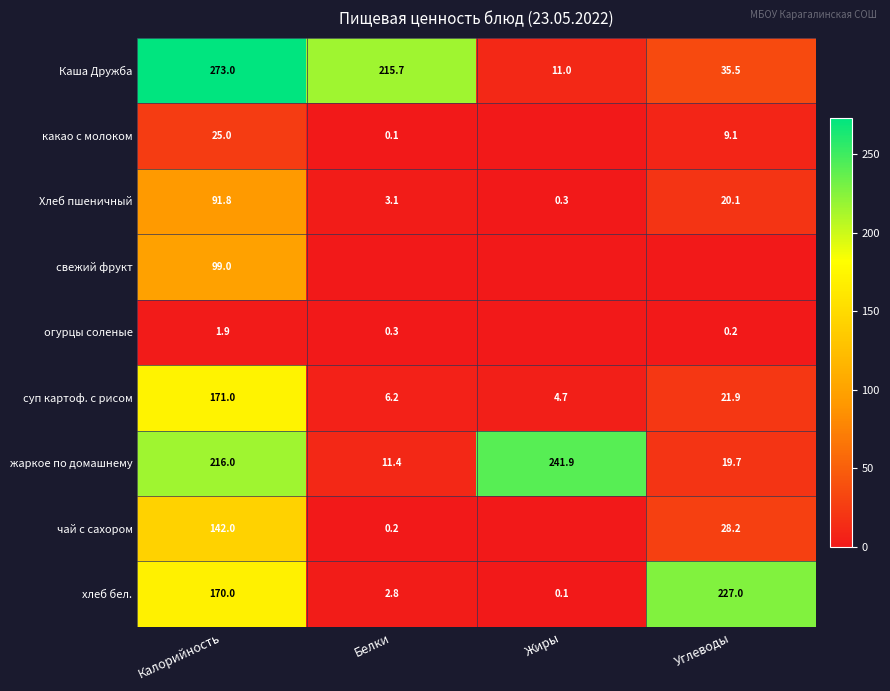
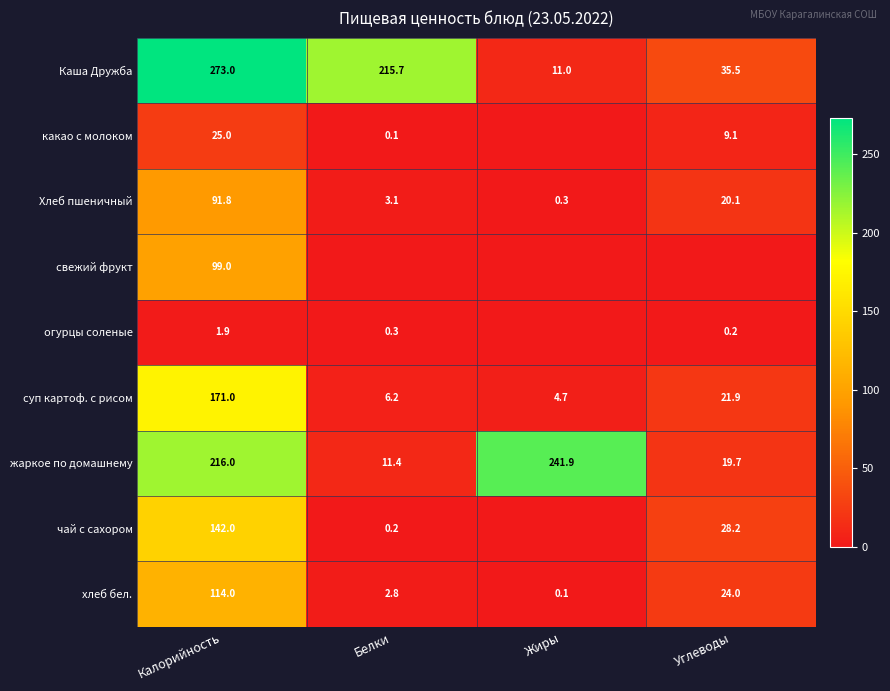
  {
    "Каша Дружба": {
      "Калорийность": 273.0,
      "Белки": 215.7,
      "Жиры": 11.0,
      "Углеводы": 35.5
    },
    "какао с молоком": {
      "Калорийность": 25.0,
      "Белки": 0.1,
      "Углеводы": 9.1
    },
    "Хлеб пшеничный": {
      "Калорийность": 91.8,
      "Белки": 3.1,
      "Жиры": 0.3,
      "Углеводы": 20.1
    },
    "свежий фрукт": {
      "Калорийность": 99.0
    },
    "огурцы соленые": {
      "Калорийность": 1.9,
      "Белки": 0.3,
      "Углеводы": 0.2
    },
    "суп картоф. с рисом": {
      "Калорийность": 171.0,
      "Белки": 6.2,
      "Жиры": 4.7,
      "Углеводы": 21.9
    },
    "жаркое по домашнему": {
      "Калорийность": 216.0,
      "Белки": 11.4,
      "Жиры": 241.9,
      "Углеводы": 19.7
    },
    "чай с сахором": {
      "Калорийность": 142.0,
      "Белки": 0.2,
      "Углеводы": 28.2
    },
    "хлеб бел.": {
-     "Калорийность": 170.0,
+     "Калорийность": 114.0,
      "Белки": 2.8,
      "Жиры": 0.1,
-     "Углеводы": 227.0
+     "Углеводы": 24.0
    }
  }
